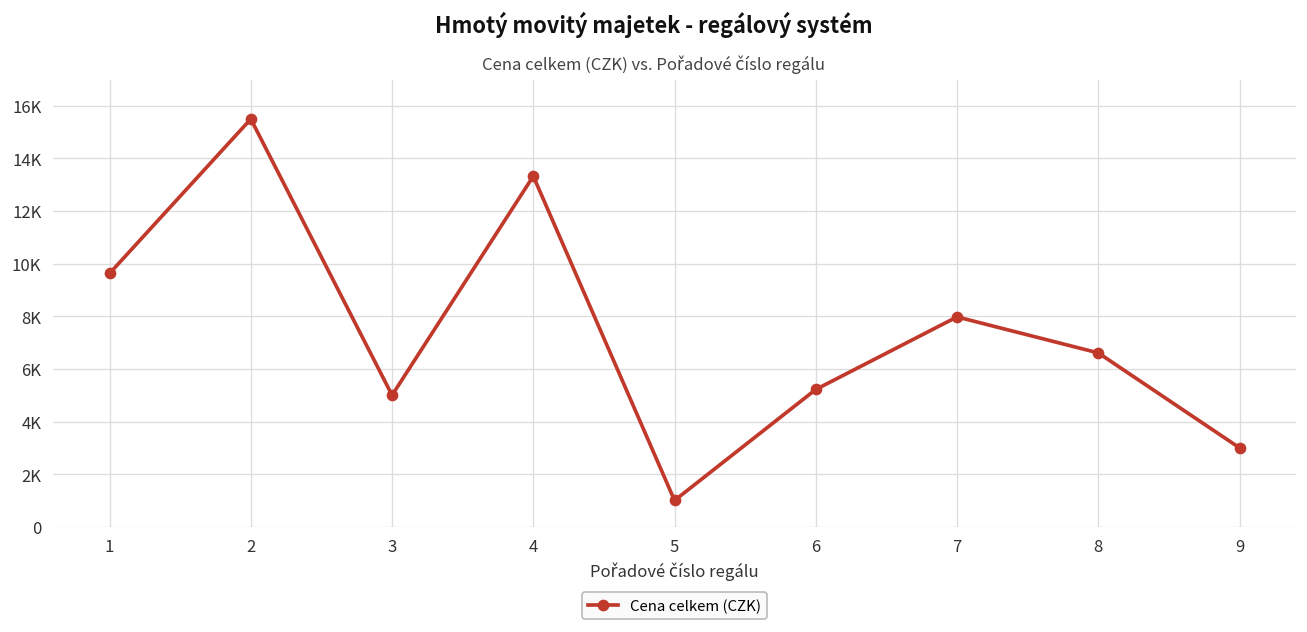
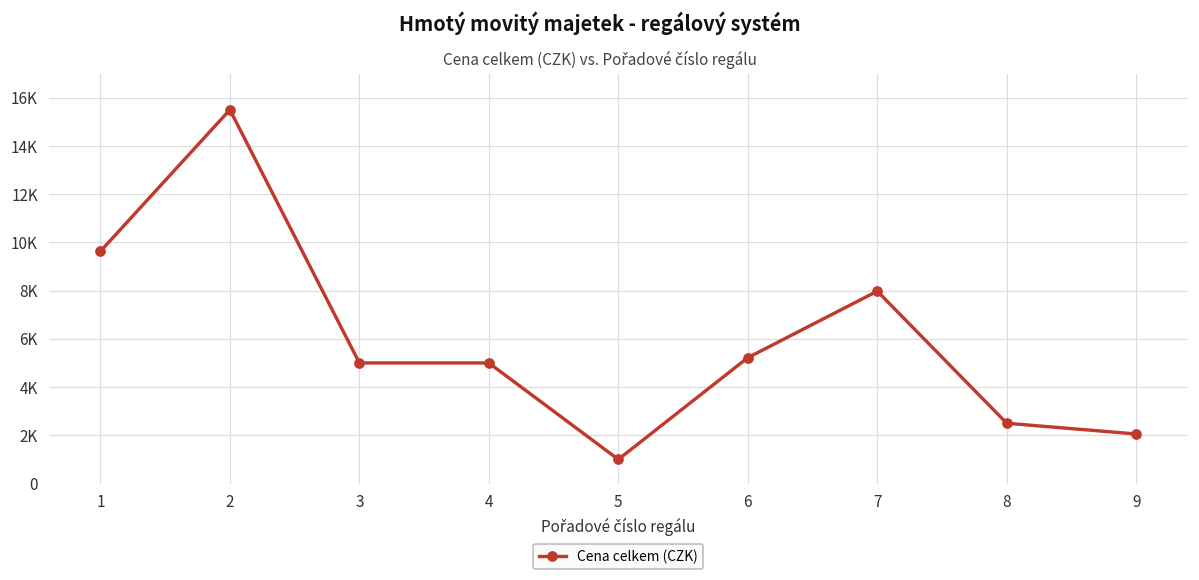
  {
    "1": 9600,
    "2": 15500,
    "3": 5000,
-   "4": 13300,
+   "4": 5000,
    "5": 1000,
    "6": 5200,
    "7": 8000,
-   "8": 6600,
-   "9": 3000
+   "8": 2500,
+   "9": 2100
  }
